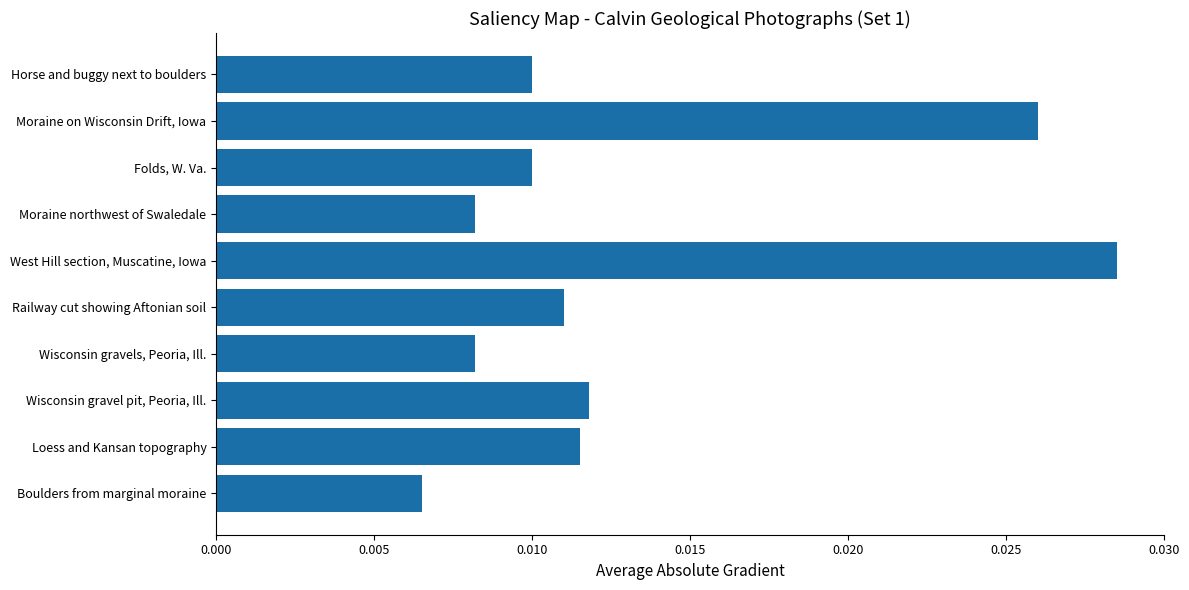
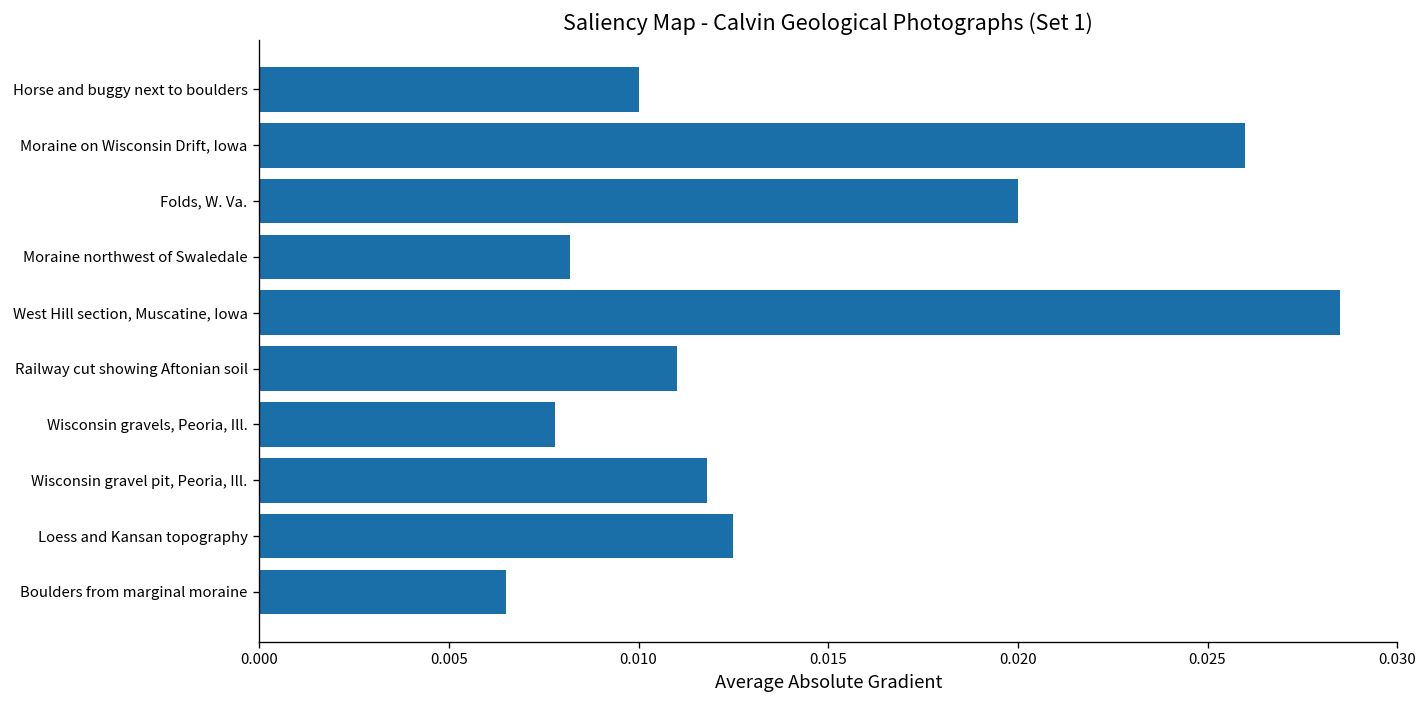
  {
    "Horse and buggy next to boulders": 0.0100,
    "Moraine on Wisconsin Drift, Iowa": 0.0260,
-   "Folds, W. Va.": 0.01,
+   "Folds, W. Va.": 0.02,
    "Moraine northwest of Swaledale": 0.0082,
    "West Hill section, Muscatine, Iowa": 0.0285,
    "Railway cut showing Aftonian soil": 0.0110,
-   "Wisconsin gravels, Peoria, Ill.": 0.0082,
+   "Wisconsin gravels, Peoria, Ill.": 0.0078,
    "Wisconsin gravel pit, Peoria, Ill.": 0.0118,
-   "Loess and Kansan topography": 0.0115,
+   "Loess and Kansan topography": 0.0125,
    "Boulders from marginal moraine": 0.0065
  }
